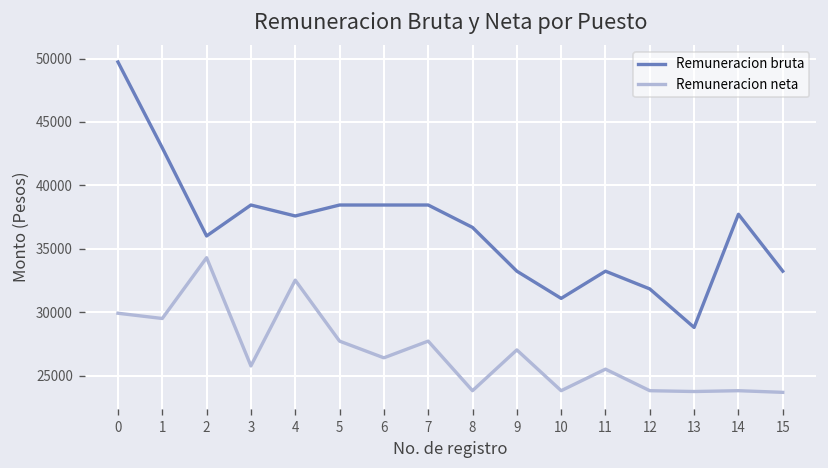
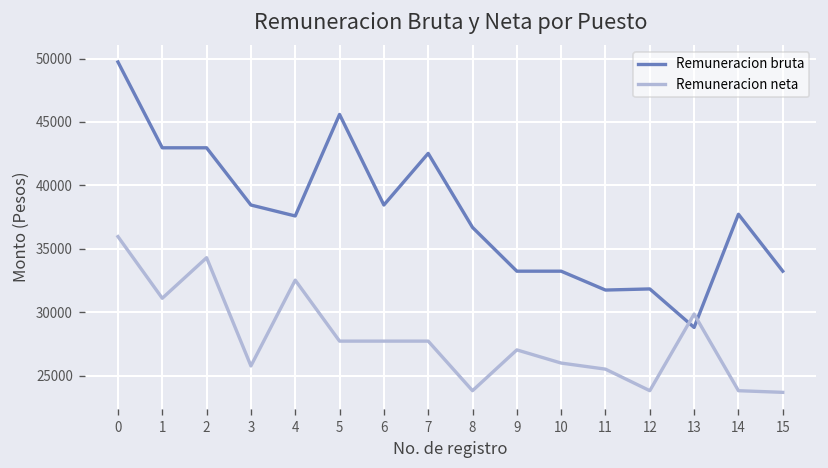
  {
    "Remuneracion bruta": {
      "0": 49700,
      "1": 43000,
-     "2": 36000,
+     "2": 43000,
      "3": 38500,
      "4": 37600,
-     "5": 38500,
+     "5": 45600,
      "6": 38500,
-     "7": 38500,
+     "7": 42500,
      "8": 36700,
      "9": 33200,
-     "10": 31100,
-     "11": 33200,
+     "10": 33200,
+     "11": 31700,
      "12": 31800,
      "13": 28800,
      "14": 37700,
      "15": 33200
    },
    "Remuneracion neta": {
-     "0": 29900,
-     "1": 29500,
+     "0": 36000,
+     "1": 31100,
      "2": 34300,
      "3": 25800,
      "4": 32500,
      "5": 27700,
-     "6": 26400,
+     "6": 27700,
      "7": 27700,
      "8": 23800,
      "9": 27000,
-     "10": 23800,
+     "10": 26000,
      "11": 25500,
      "12": 23800,
-     "13": 23700,
+     "13": 29900,
      "14": 23800,
      "15": 23700
    }
  }
